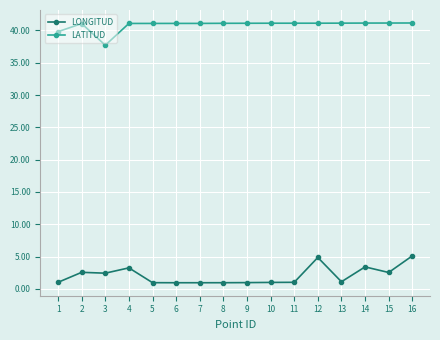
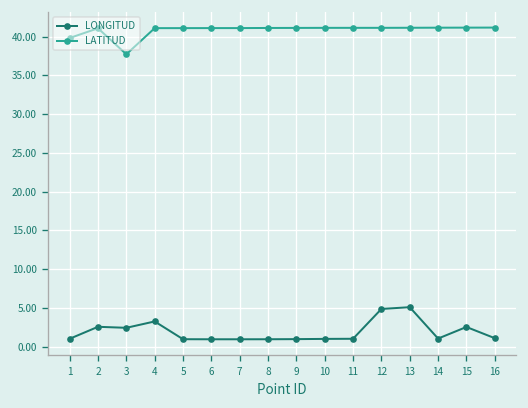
  {
    "LONGITUD": {
      "1": 1,
      "2": 3,
      "3": 2,
      "4": 3,
      "5": 1,
      "6": 1,
      "7": 1,
      "8": 1,
      "9": 1,
      "10": 1,
      "11": 1,
      "12": 5,
-     "13": 1,
-     "14": 3,
+     "13": 5,
+     "14": 1,
      "15": 3,
-     "16": 5
+     "16": 1
    },
    "LATITUD": {
      "3": 38,
      "4": 41,
      "5": 41,
      "6": 41,
      "7": 41,
      "8": 41,
      "9": 41,
      "10": 41,
      "11": 41,
      "12": 41,
      "13": 41,
      "14": 41,
      "15": 41,
      "16": 41
    }
  }
